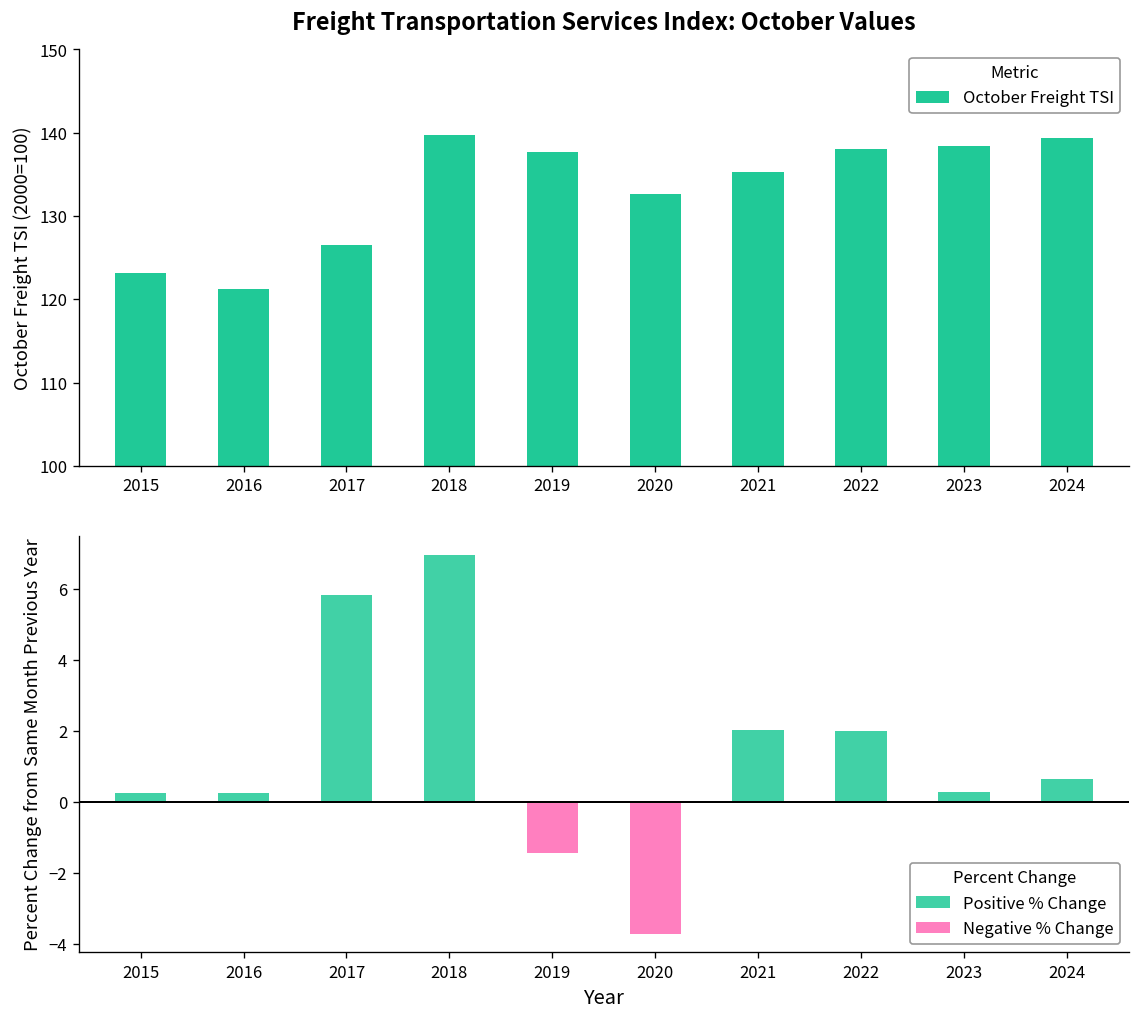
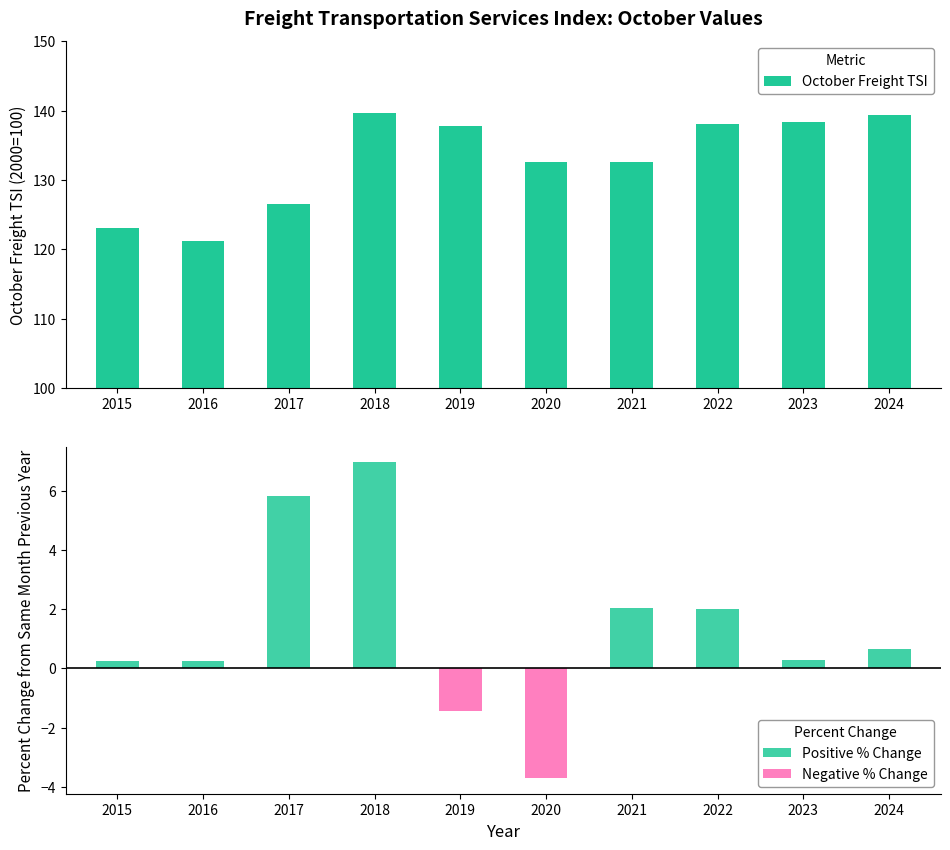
  {
    "Freight Transportation Services Index: October Values": {
      "2015": 123,
      "2016": 121,
      "2017": 127,
      "2018": 140,
      "2019": 138,
      "2020": 133,
-     "2021": 135,
+     "2021": 133,
      "2022": 138,
      "2023": 138,
      "2024": 139
    }
  }
